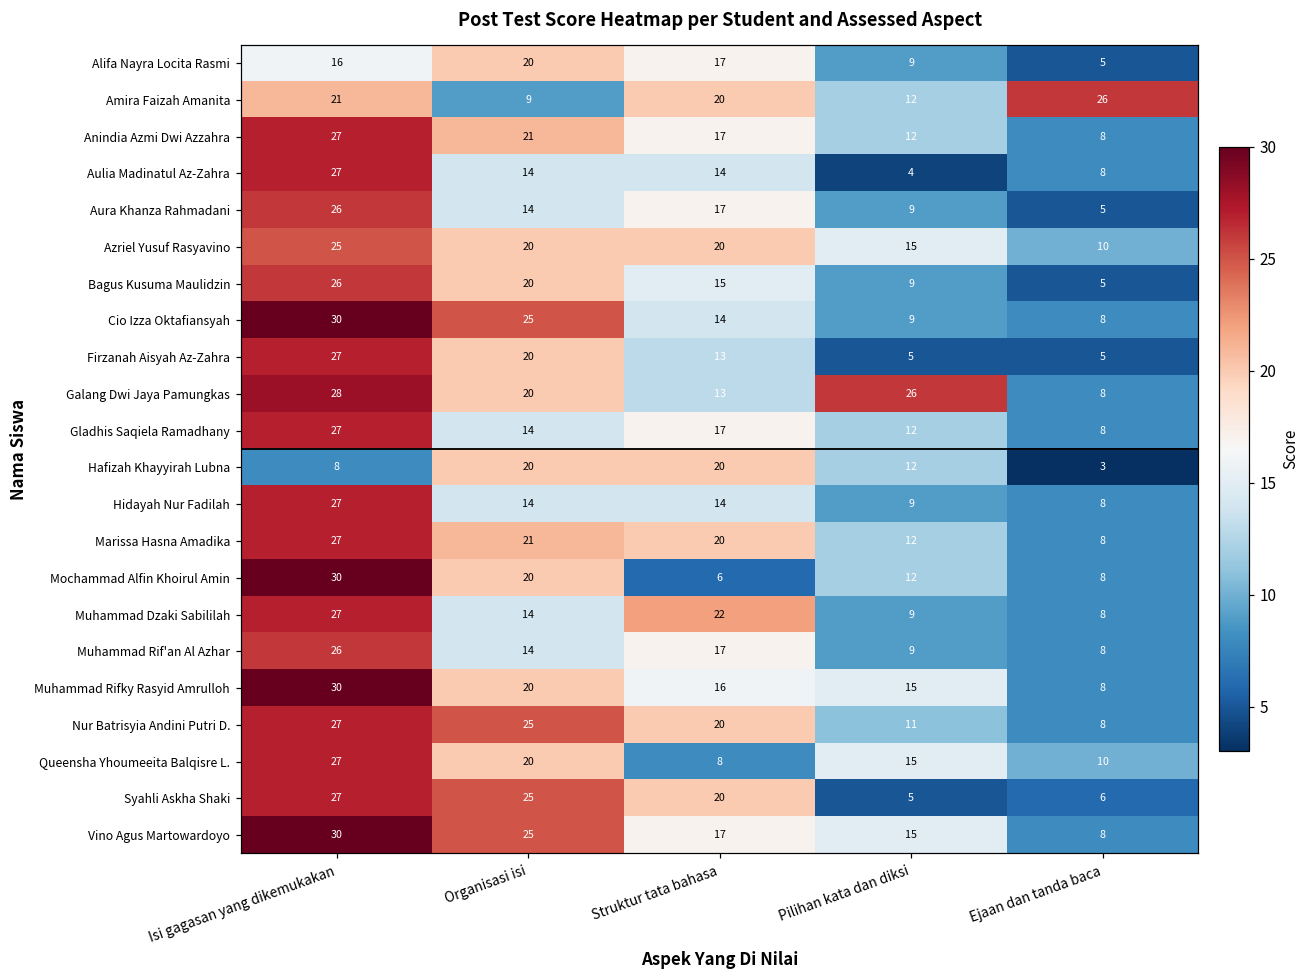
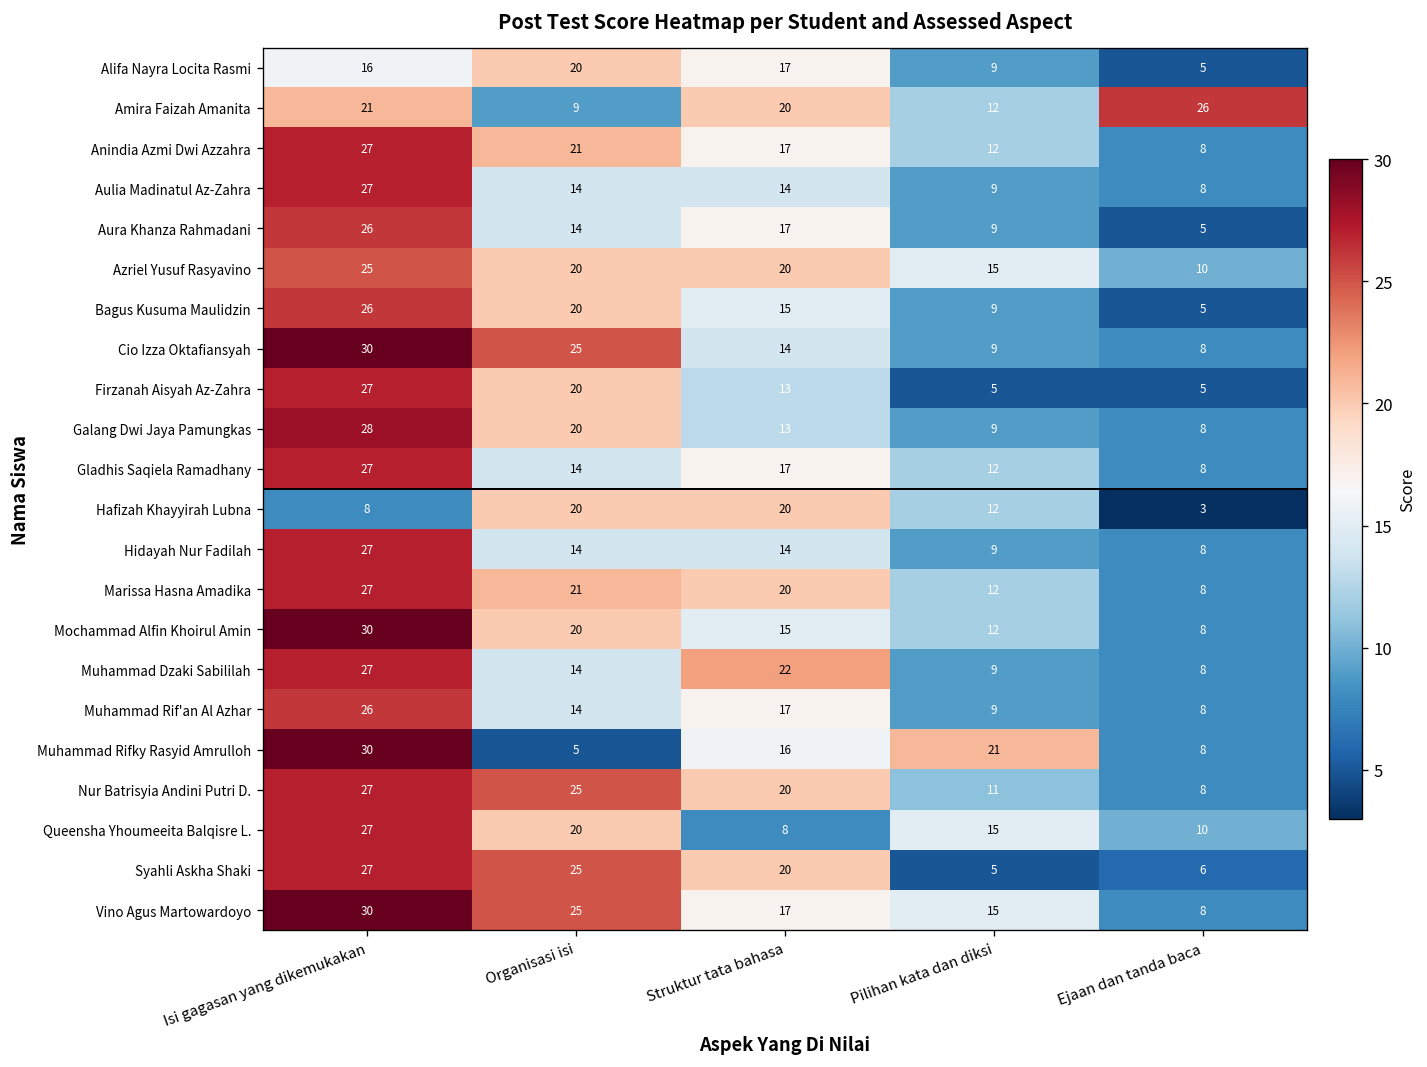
  {
    "Alifa Nayra Locita Rasmi": {
      "Isi gagasan yang dikemukakan": 16,
      "Organisasi isi": 20,
      "Struktur tata bahasa": 17,
      "Pilihan kata dan diksi": 9,
      "Ejaan dan tanda baca": 5
    },
    "Amira Faizah Amanita": {
      "Isi gagasan yang dikemukakan": 21,
      "Organisasi isi": 9,
      "Struktur tata bahasa": 20,
      "Pilihan kata dan diksi": 12,
      "Ejaan dan tanda baca": 26
    },
    "Anindia Azmi Dwi Azzahra": {
      "Isi gagasan yang dikemukakan": 27,
      "Organisasi isi": 21,
      "Struktur tata bahasa": 17,
      "Pilihan kata dan diksi": 12,
      "Ejaan dan tanda baca": 8
    },
    "Aulia Madinatul Az-Zahra": {
      "Isi gagasan yang dikemukakan": 27,
      "Organisasi isi": 14,
      "Struktur tata bahasa": 14,
-     "Pilihan kata dan diksi": 4,
+     "Pilihan kata dan diksi": 9,
      "Ejaan dan tanda baca": 8
    },
    "Aura Khanza Rahmadani": {
      "Isi gagasan yang dikemukakan": 26,
      "Organisasi isi": 14,
      "Struktur tata bahasa": 17,
      "Pilihan kata dan diksi": 9,
      "Ejaan dan tanda baca": 5
    },
    "Azriel Yusuf Rasyavino": {
      "Isi gagasan yang dikemukakan": 25,
      "Organisasi isi": 20,
      "Struktur tata bahasa": 20,
      "Pilihan kata dan diksi": 15,
      "Ejaan dan tanda baca": 10
    },
    "Bagus Kusuma Maulidzin": {
      "Isi gagasan yang dikemukakan": 26,
      "Organisasi isi": 20,
      "Struktur tata bahasa": 15,
      "Pilihan kata dan diksi": 9,
      "Ejaan dan tanda baca": 5
    },
    "Cio Izza Oktafiansyah": {
      "Isi gagasan yang dikemukakan": 30,
      "Organisasi isi": 25,
      "Struktur tata bahasa": 14,
      "Pilihan kata dan diksi": 9,
      "Ejaan dan tanda baca": 8
    },
    "Firzanah Aisyah Az-Zahra": {
      "Isi gagasan yang dikemukakan": 27,
      "Organisasi isi": 20,
      "Struktur tata bahasa": 13,
      "Pilihan kata dan diksi": 5,
      "Ejaan dan tanda baca": 5
    },
    "Galang Dwi Jaya Pamungkas": {
      "Isi gagasan yang dikemukakan": 28,
      "Organisasi isi": 20,
      "Struktur tata bahasa": 13,
-     "Pilihan kata dan diksi": 26,
+     "Pilihan kata dan diksi": 9,
      "Ejaan dan tanda baca": 8
    },
    "Gladhis Saqiela Ramadhany": {
      "Isi gagasan yang dikemukakan": 27,
      "Organisasi isi": 14,
      "Struktur tata bahasa": 17,
      "Pilihan kata dan diksi": 12,
      "Ejaan dan tanda baca": 8
    },
    "Hafizah Khayyirah Lubna": {
      "Isi gagasan yang dikemukakan": 8,
      "Organisasi isi": 20,
      "Struktur tata bahasa": 20,
      "Pilihan kata dan diksi": 12,
      "Ejaan dan tanda baca": 3
    },
    "Hidayah Nur Fadilah": {
      "Isi gagasan yang dikemukakan": 27,
      "Organisasi isi": 14,
      "Struktur tata bahasa": 14,
      "Pilihan kata dan diksi": 9,
      "Ejaan dan tanda baca": 8
    },
    "Marissa Hasna Amadika": {
      "Isi gagasan yang dikemukakan": 27,
      "Organisasi isi": 21,
      "Struktur tata bahasa": 20,
      "Pilihan kata dan diksi": 12,
      "Ejaan dan tanda baca": 8
    },
    "Mochammad Alfin Khoirul Amin": {
      "Isi gagasan yang dikemukakan": 30,
      "Organisasi isi": 20,
-     "Struktur tata bahasa": 6,
+     "Struktur tata bahasa": 15,
      "Pilihan kata dan diksi": 12,
      "Ejaan dan tanda baca": 8
    },
    "Muhammad Dzaki Sabililah": {
      "Isi gagasan yang dikemukakan": 27,
      "Organisasi isi": 14,
      "Struktur tata bahasa": 22,
      "Pilihan kata dan diksi": 9,
      "Ejaan dan tanda baca": 8
    },
    "Muhammad Rif'an Al Azhar": {
      "Isi gagasan yang dikemukakan": 26,
      "Organisasi isi": 14,
      "Struktur tata bahasa": 17,
      "Pilihan kata dan diksi": 9,
      "Ejaan dan tanda baca": 8
    },
    "Muhammad Rifky Rasyid Amrulloh": {
      "Isi gagasan yang dikemukakan": 30,
-     "Organisasi isi": 20,
+     "Organisasi isi": 5,
      "Struktur tata bahasa": 16,
-     "Pilihan kata dan diksi": 15,
+     "Pilihan kata dan diksi": 21,
      "Ejaan dan tanda baca": 8
    },
    "Nur Batrisyia Andini Putri D.": {
      "Isi gagasan yang dikemukakan": 27,
      "Organisasi isi": 25,
      "Struktur tata bahasa": 20,
      "Pilihan kata dan diksi": 11,
      "Ejaan dan tanda baca": 8
    },
    "Queensha Yhoumeeita Balqisre L.": {
      "Isi gagasan yang dikemukakan": 27,
      "Organisasi isi": 20,
      "Struktur tata bahasa": 8,
      "Pilihan kata dan diksi": 15,
      "Ejaan dan tanda baca": 10
    },
    "Syahli Askha Shaki": {
      "Isi gagasan yang dikemukakan": 27,
      "Organisasi isi": 25,
      "Struktur tata bahasa": 20,
      "Pilihan kata dan diksi": 5,
      "Ejaan dan tanda baca": 6
    },
    "Vino Agus Martowardoyo": {
      "Isi gagasan yang dikemukakan": 30,
      "Organisasi isi": 25,
      "Struktur tata bahasa": 17,
      "Pilihan kata dan diksi": 15,
      "Ejaan dan tanda baca": 8
    }
  }
